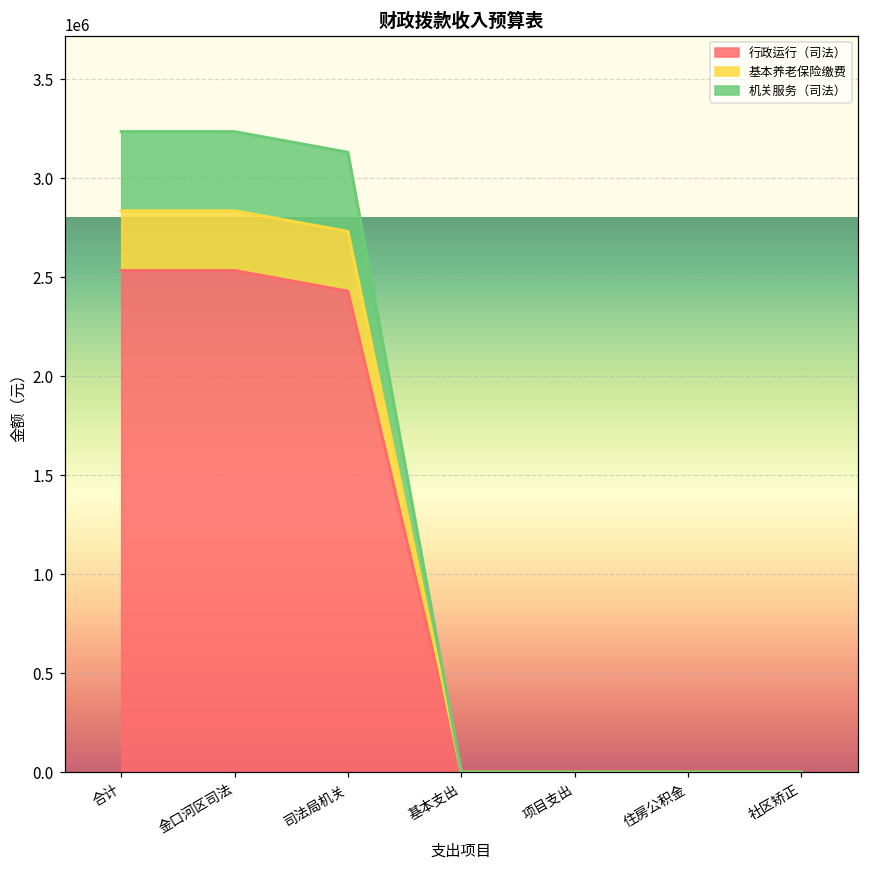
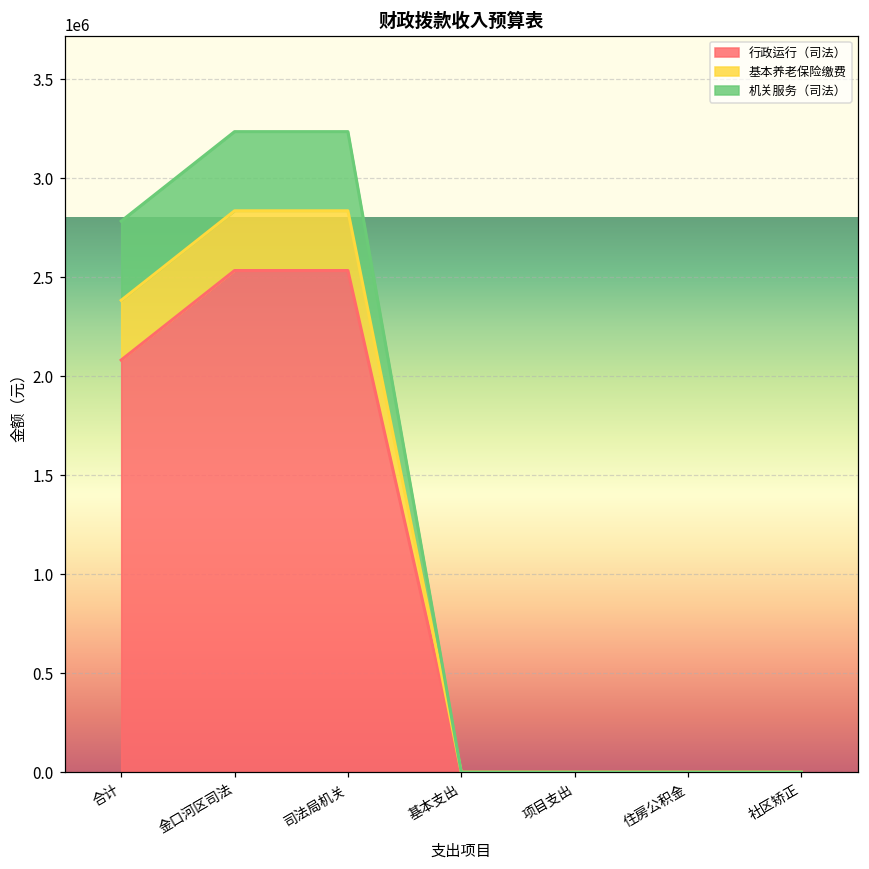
  {
    "行政运行（司法）": {
-     "合计": 2530000,
+     "合计": 2080000,
      "金口河区司法": 2530000,
-     "司法局机关": 2430000
+     "司法局机关": 2530000
    },
    "基本养老保险缴费": {
      "合计": 300000,
      "金口河区司法": 300000,
      "司法局机关": 300000
    },
    "机关服务（司法）": {
      "合计": 400000,
      "金口河区司法": 400000,
      "司法局机关": 400000
    }
  }
